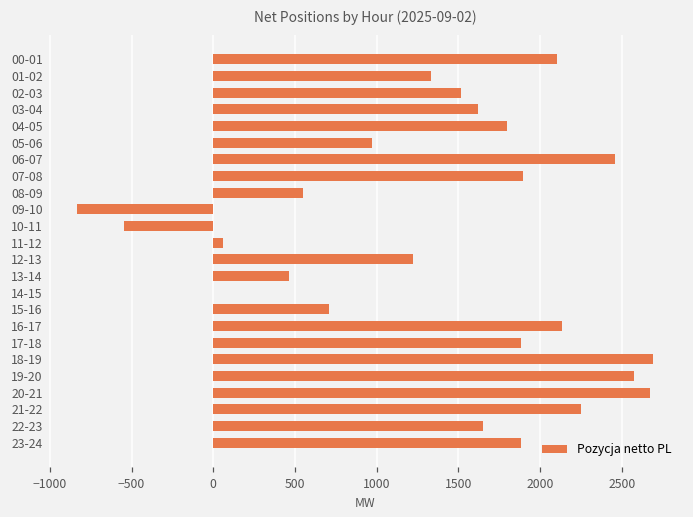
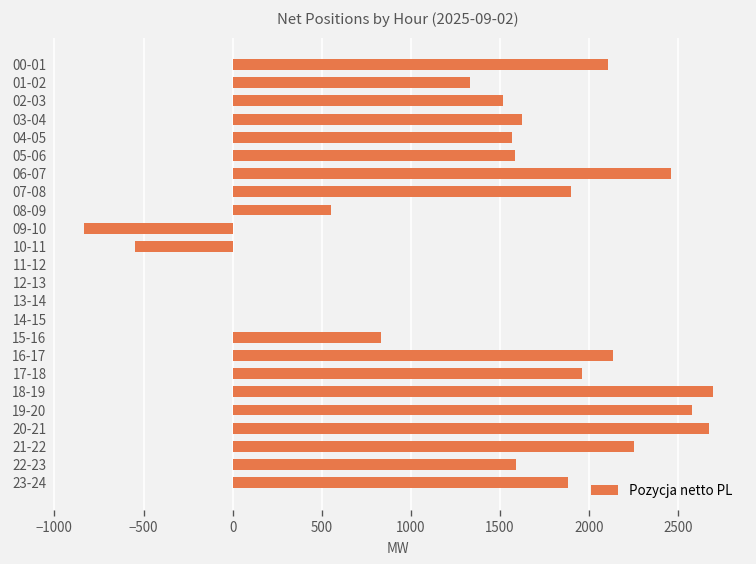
  {
    "00-01": 2100,
    "01-02": 1330,
    "02-03": 1520,
    "03-04": 1620,
-   "04-05": 1800,
-   "05-06": 970,
+   "04-05": 1560,
+   "05-06": 1580,
    "06-07": 2460,
    "07-08": 1900,
    "08-09": 550,
    "09-10": -840,
    "10-11": -550,
-   "11-12": 60,
-   "12-13": 1220,
-   "13-14": 470,
-   "15-16": 710,
+   "11-12": 0,
+   "12-13": 0,
+   "13-14": 0,
+   "15-16": 830,
    "16-17": 2130,
-   "17-18": 1880,
+   "17-18": 1960,
    "18-19": 2690,
    "19-20": 2580,
    "20-21": 2670,
    "21-22": 2250,
-   "22-23": 1650,
+   "22-23": 1590,
    "23-24": 1880
  }
